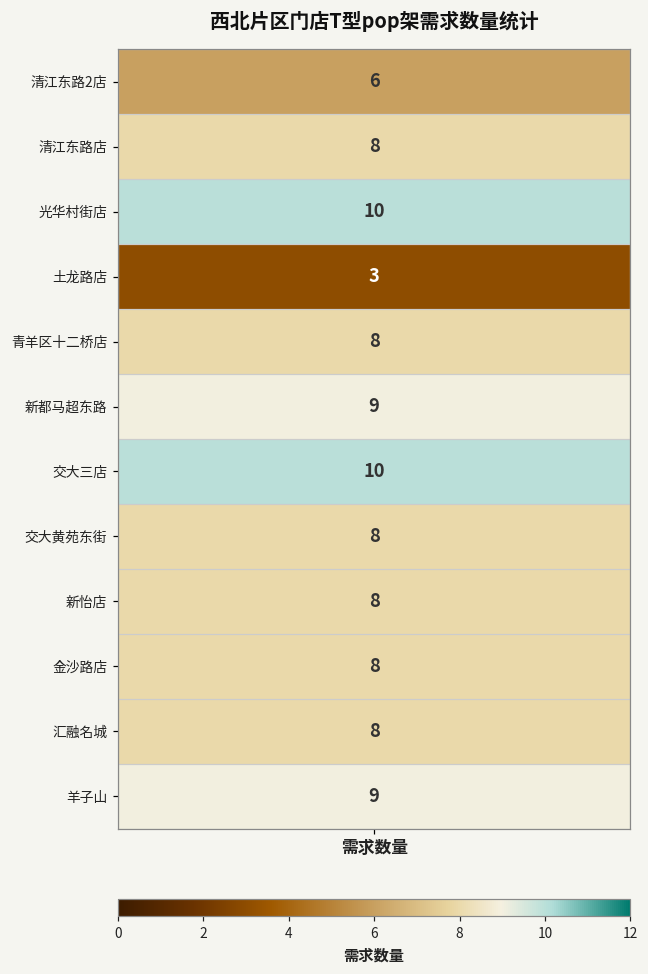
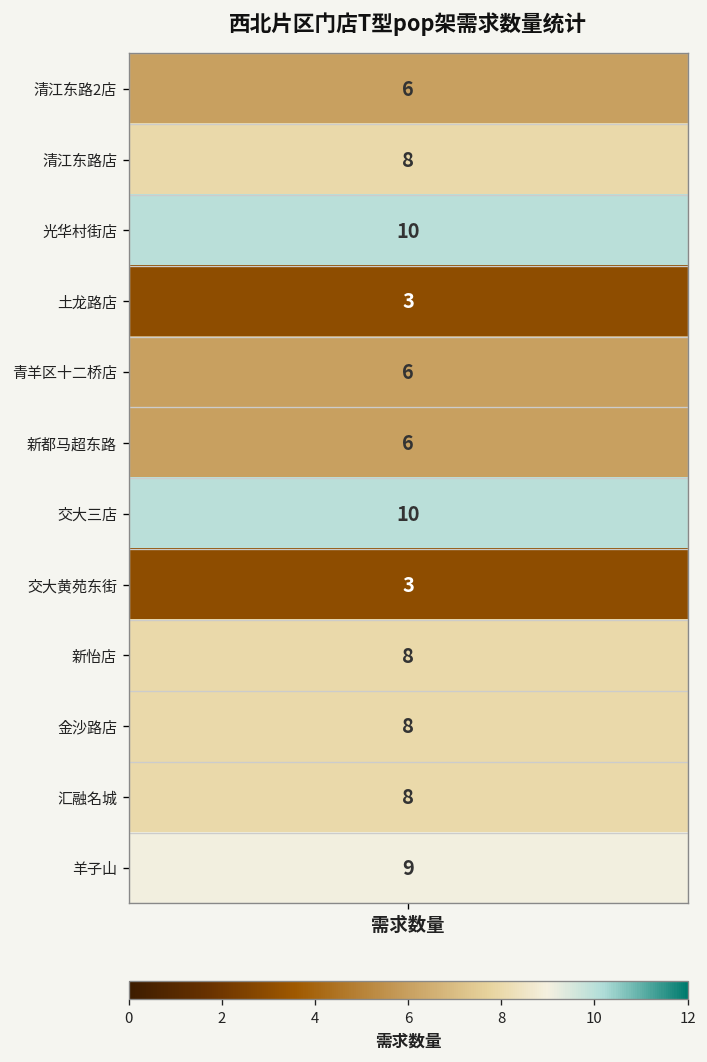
  {
    "清江东路2店": {
      "需求数量": 6
    },
    "清江东路店": {
      "需求数量": 8
    },
    "光华村街店": {
      "需求数量": 10
    },
    "土龙路店": {
      "需求数量": 3
    },
    "青羊区十二桥店": {
-     "需求数量": 8
+     "需求数量": 6
    },
    "新都马超东路": {
-     "需求数量": 9
+     "需求数量": 6
    },
    "交大三店": {
      "需求数量": 10
    },
    "交大黄苑东街": {
-     "需求数量": 8
+     "需求数量": 3
    },
    "新怡店": {
      "需求数量": 8
    },
    "金沙路店": {
      "需求数量": 8
    },
    "汇融名城": {
      "需求数量": 8
    },
    "羊子山": {
      "需求数量": 9
    }
  }
